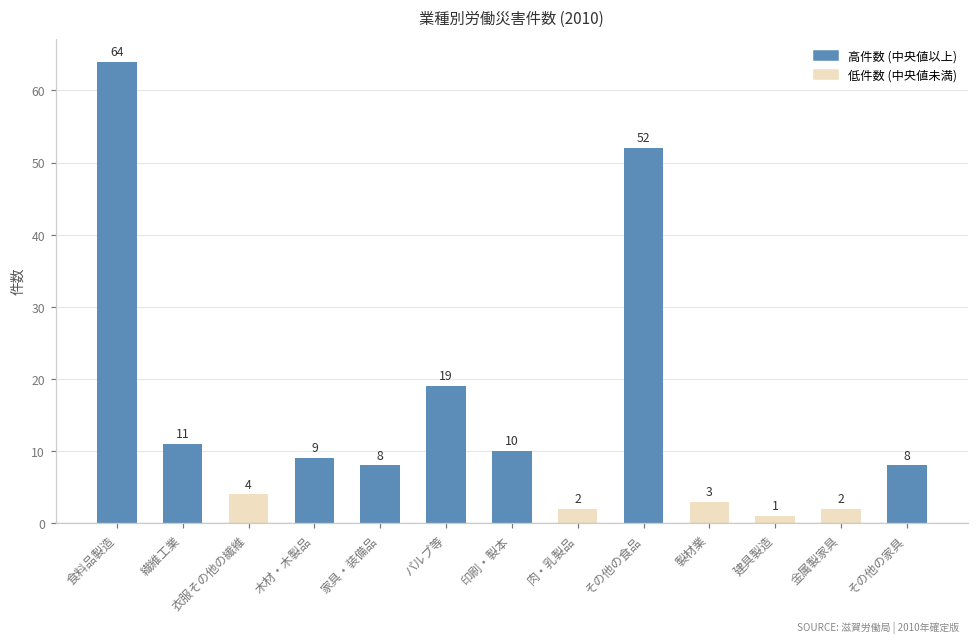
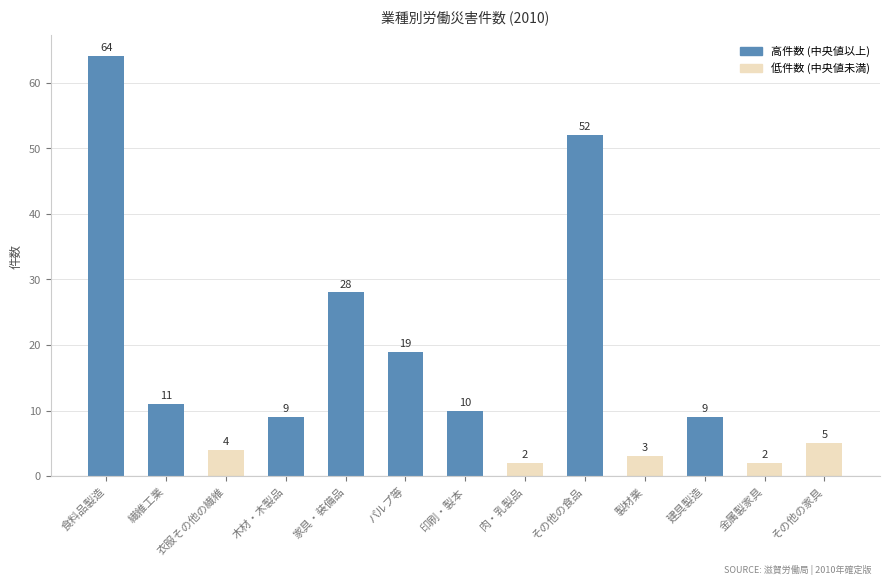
  {
    "食料品製造": 64,
    "繊維工業": 11,
    "衣服その他の繊維": 4,
    "木材・木製品": 9,
-   "家具・装備品": 8,
+   "家具・装備品": 28,
    "パルプ等": 19,
    "印刷・製本": 10,
    "肉・乳製品": 2,
    "その他の食品": 52,
    "製材業": 3,
-   "建具製造": 1,
+   "建具製造": 9,
    "金属製家具": 2,
-   "その他の家具": 8
+   "その他の家具": 5
  }
